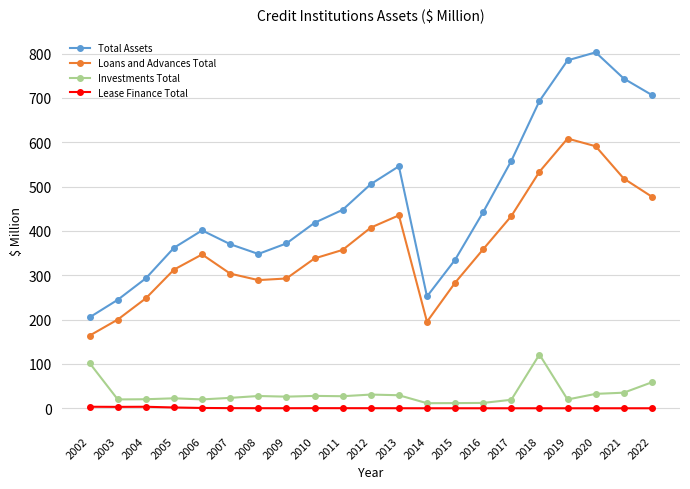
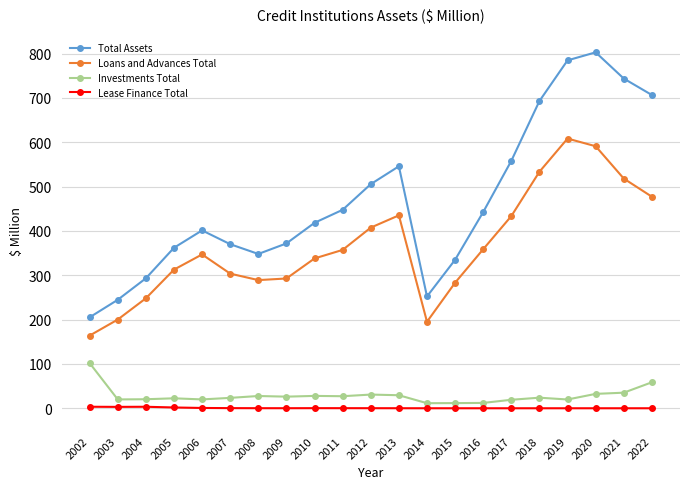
  {
    "Total Assets": {
      "2002": 210,
      "2003": 240,
      "2004": 290,
      "2005": 360,
      "2006": 400,
      "2007": 370,
      "2008": 350,
      "2009": 370,
      "2010": 420,
      "2011": 450,
      "2012": 510,
      "2013": 550,
      "2014": 250,
      "2015": 330,
      "2016": 440,
      "2017": 560,
      "2018": 690,
      "2019": 780,
      "2020": 800,
      "2021": 740,
      "2022": 710
    },
    "Loans and Advances Total": {
      "2002": 160,
      "2003": 200,
      "2004": 250,
      "2005": 310,
      "2006": 350,
      "2007": 300,
      "2008": 290,
      "2009": 290,
      "2010": 340,
      "2011": 360,
      "2012": 410,
      "2013": 440,
      "2014": 200,
      "2015": 280,
      "2016": 360,
      "2017": 430,
      "2018": 530,
      "2019": 610,
      "2020": 590,
      "2021": 520,
      "2022": 480
    },
    "Investments Total": {
      "2002": 100,
      "2003": 20,
      "2004": 20,
      "2005": 20,
      "2006": 20,
      "2007": 20,
      "2008": 30,
      "2009": 30,
      "2010": 30,
      "2011": 30,
      "2012": 30,
      "2013": 30,
      "2014": 10,
      "2015": 10,
      "2016": 10,
      "2017": 20,
-     "2018": 120,
+     "2018": 20,
      "2019": 20,
      "2020": 30,
      "2021": 40,
      "2022": 60
    },
    "Lease Finance Total": {
      "2002": 0,
      "2003": 0,
      "2004": 0,
      "2005": 0,
      "2006": 0,
      "2007": 0,
      "2008": 0,
      "2009": 0,
      "2010": 0,
      "2011": 0,
      "2012": 0,
      "2013": 0,
      "2014": 0,
      "2015": 0,
      "2016": 0,
      "2017": 0,
      "2018": 0,
      "2019": 0,
      "2020": 0,
      "2021": 0,
      "2022": 0
    }
  }
